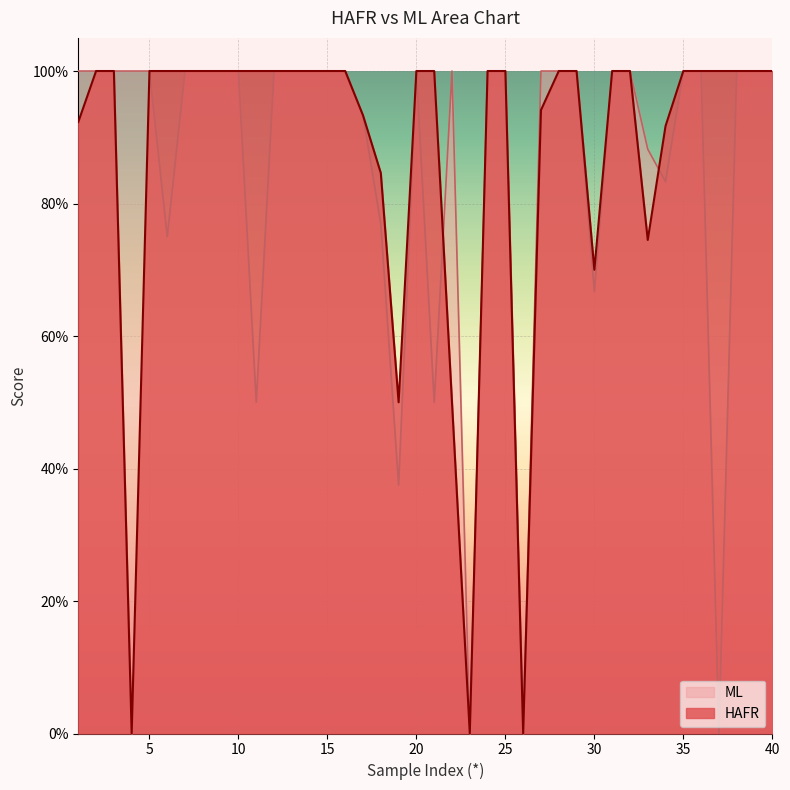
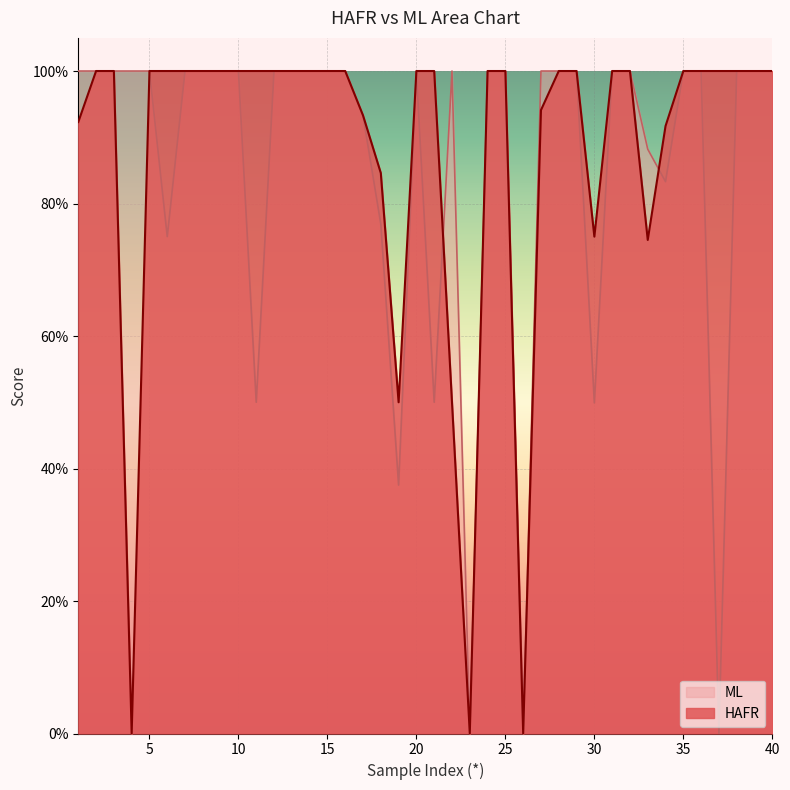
  {
    "ML": {
-     "30": "67%"
+     "30": "50%"
    },
    "HAFR": {
-     "30": "70%"
+     "30": "75%"
    }
  }
